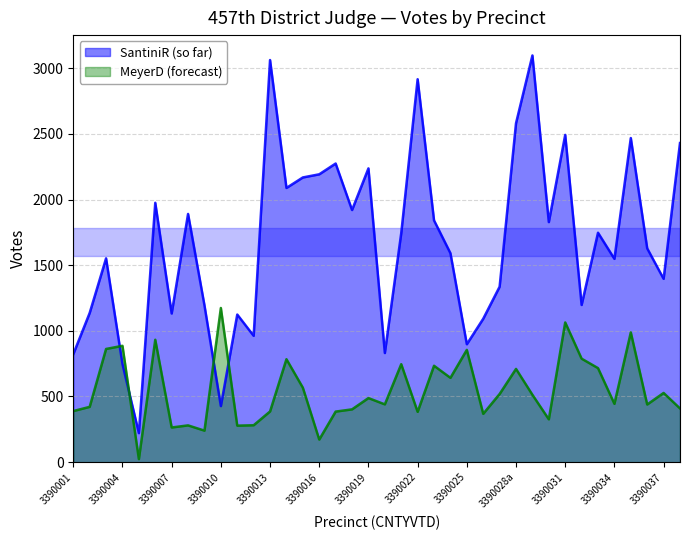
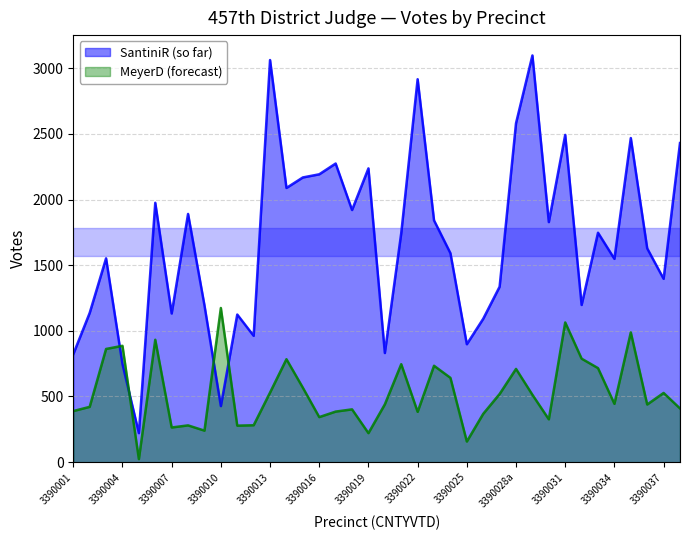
  {
    "MeyerD (forecast)": {
      "3390001": 390,
      "3390004": 890,
      "3390007": 260,
      "3390010": 1170,
-     "3390013": 390,
-     "3390016": 170,
-     "3390019": 490,
+     "3390013": 530,
+     "3390016": 340,
+     "3390019": 220,
      "3390022": 380,
-     "3390025": 860,
+     "3390025": 160,
      "3390028a": 710,
      "3390031": 1060,
      "3390034": 440,
      "3390037": 530
    }
  }
